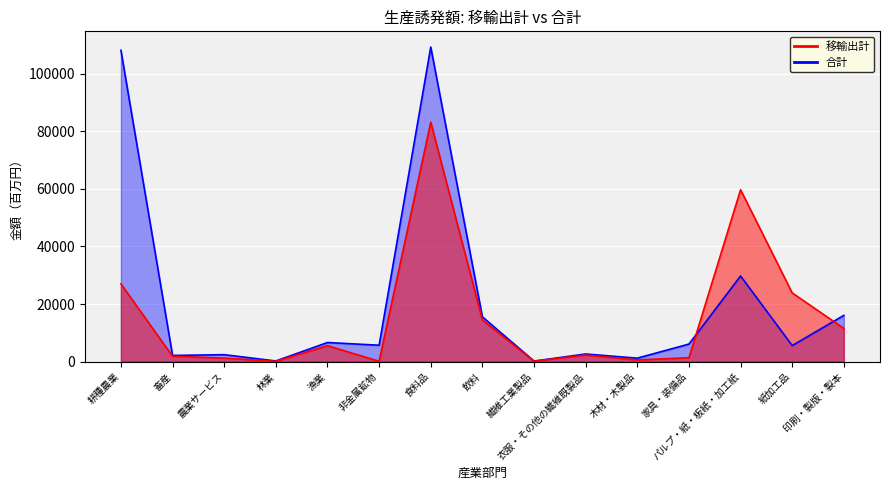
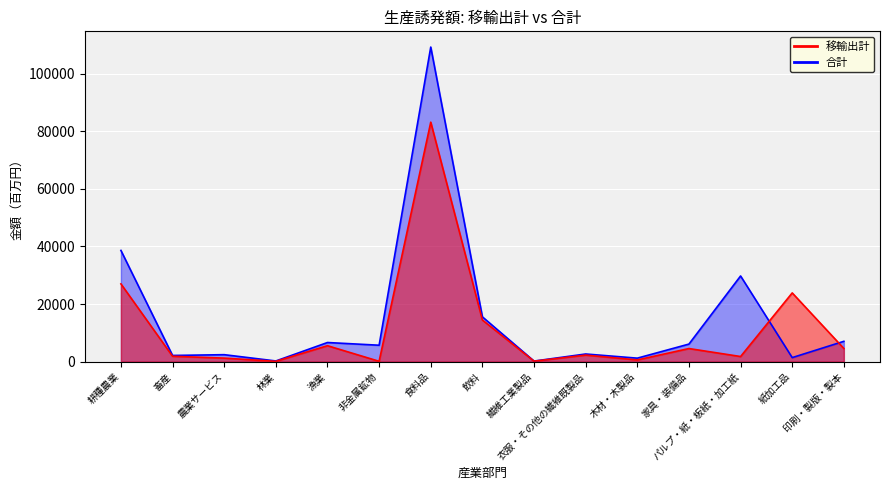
  {
    "合計": {
-     "耕種農業": 108000,
+     "耕種農業": 39000,
      "農業サービス": 2000,
      "漁業": 7000,
      "非金属鉱物": 6000,
      "食料品": 109000,
      "飲料": 16000,
      "家具・装備品": 6000,
      "パルプ・紙・板紙・加工紙": 30000,
-     "紙加工品": 6000,
-     "印刷・製版・製本": 16000
+     "紙加工品": 1000,
+     "印刷・製版・製本": 7000
    },
    "移輸出計": {
      "耕種農業": 27000,
      "農業サービス": 1000,
      "漁業": 6000,
      "非金属鉱物": 0,
      "食料品": 83000,
      "飲料": 14000,
-     "家具・装備品": 1000,
-     "パルプ・紙・板紙・加工紙": 60000,
+     "家具・装備品": 5000,
+     "パルプ・紙・板紙・加工紙": 2000,
      "紙加工品": 24000,
-     "印刷・製版・製本": 12000
+     "印刷・製版・製本": 5000
    }
  }
